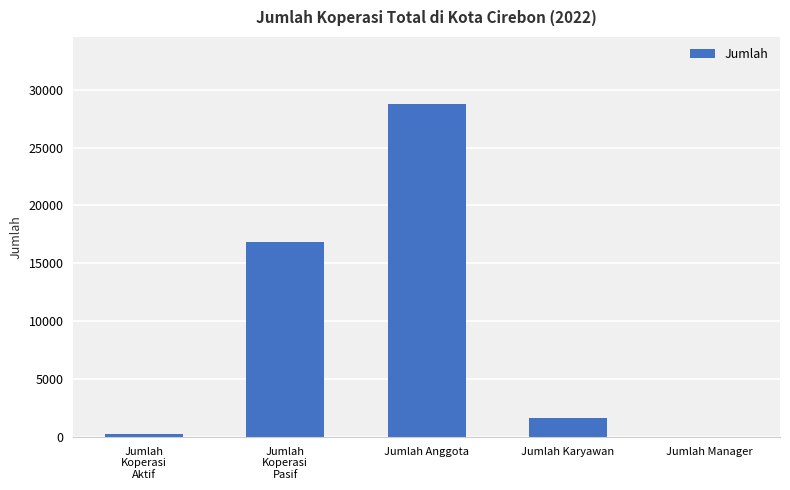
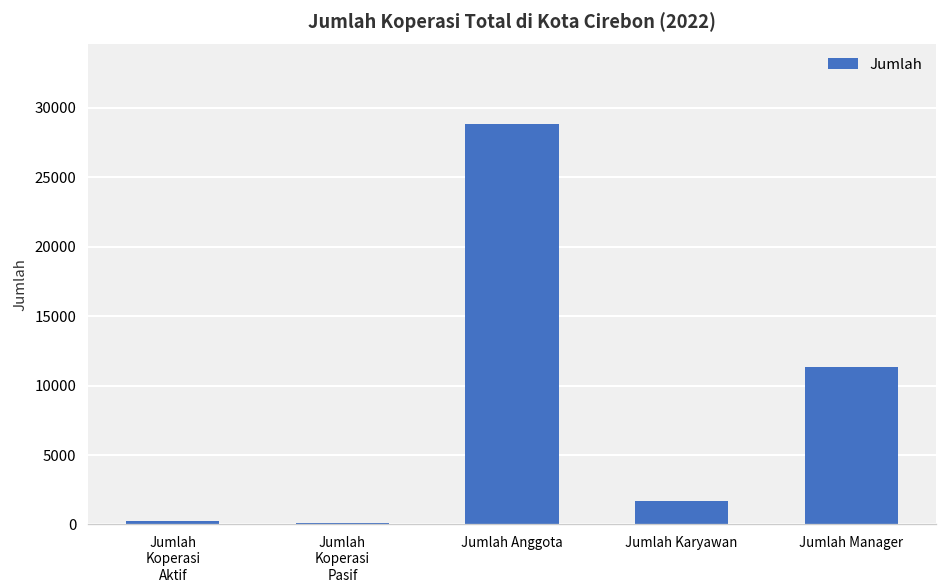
  {
    "Jumlah Koperasi Aktif": 300,
-   "Jumlah Koperasi Pasif": 16900,
+   "Jumlah Koperasi Pasif": 100,
    "Jumlah Anggota": 28800,
    "Jumlah Karyawan": 1700,
-   "Jumlah Manager": 0
+   "Jumlah Manager": 11400
  }
